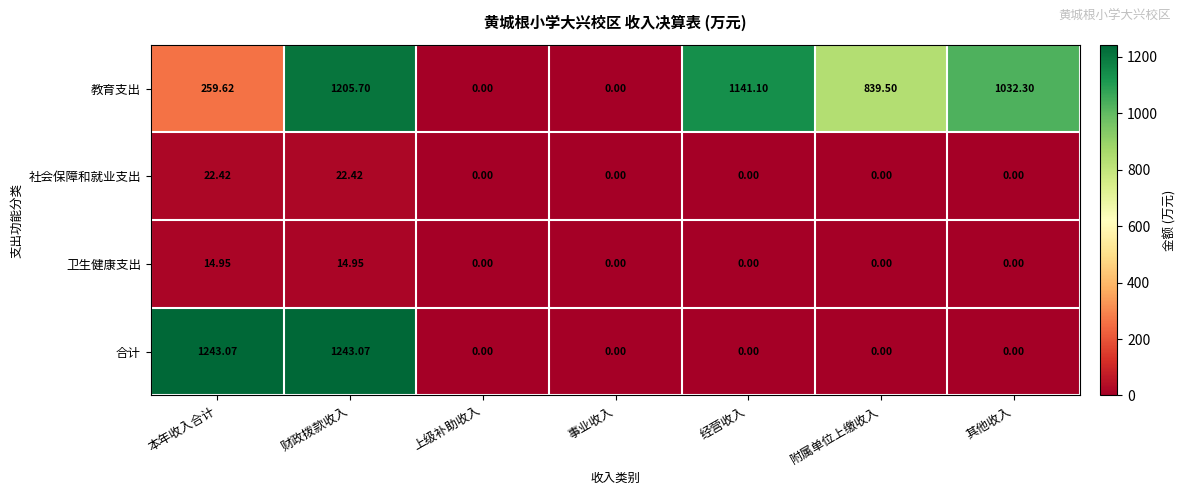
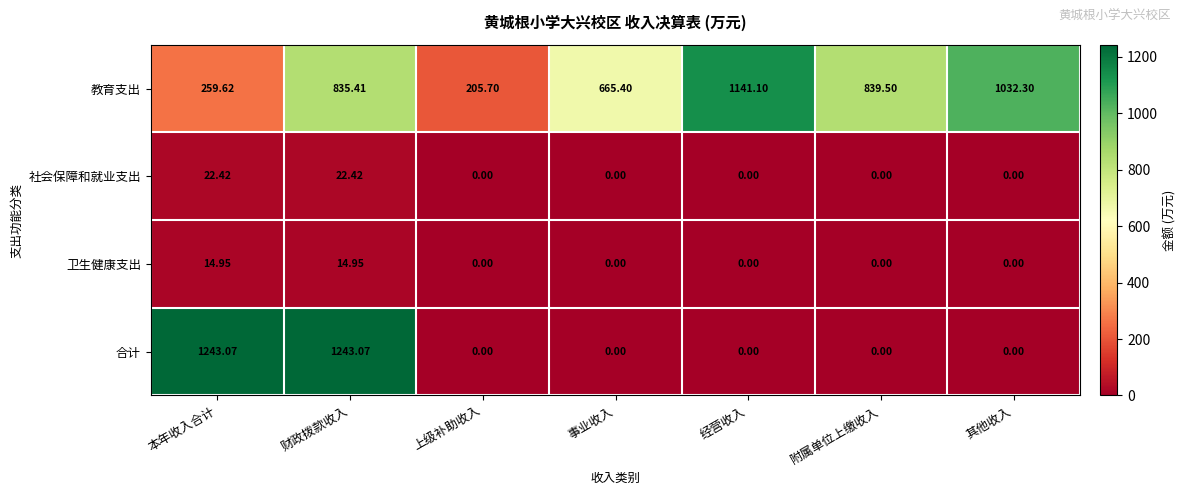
  {
    "教育支出": {
      "本年收入合计": 259.62,
-     "财政拨款收入": 1205.70,
-     "上级补助收入": 0.00,
-     "事业收入": 0.00,
+     "财政拨款收入": 835.41,
+     "上级补助收入": 205.70,
+     "事业收入": 665.40,
      "经营收入": 1141.10,
      "附属单位上缴收入": 839.50,
      "其他收入": 1032.30
    },
    "社会保障和就业支出": {
      "本年收入合计": 22.42,
      "财政拨款收入": 22.42,
      "上级补助收入": 0.00,
      "事业收入": 0.00,
      "经营收入": 0.00,
      "附属单位上缴收入": 0.00,
      "其他收入": 0.00
    },
    "卫生健康支出": {
      "本年收入合计": 14.95,
      "财政拨款收入": 14.95,
      "上级补助收入": 0.00,
      "事业收入": 0.00,
      "经营收入": 0.00,
      "附属单位上缴收入": 0.00,
      "其他收入": 0.00
    },
    "合计": {
      "本年收入合计": 1243.07,
      "财政拨款收入": 1243.07,
      "上级补助收入": 0.00,
      "事业收入": 0.00,
      "经营收入": 0.00,
      "附属单位上缴收入": 0.00,
      "其他收入": 0.00
    }
  }
